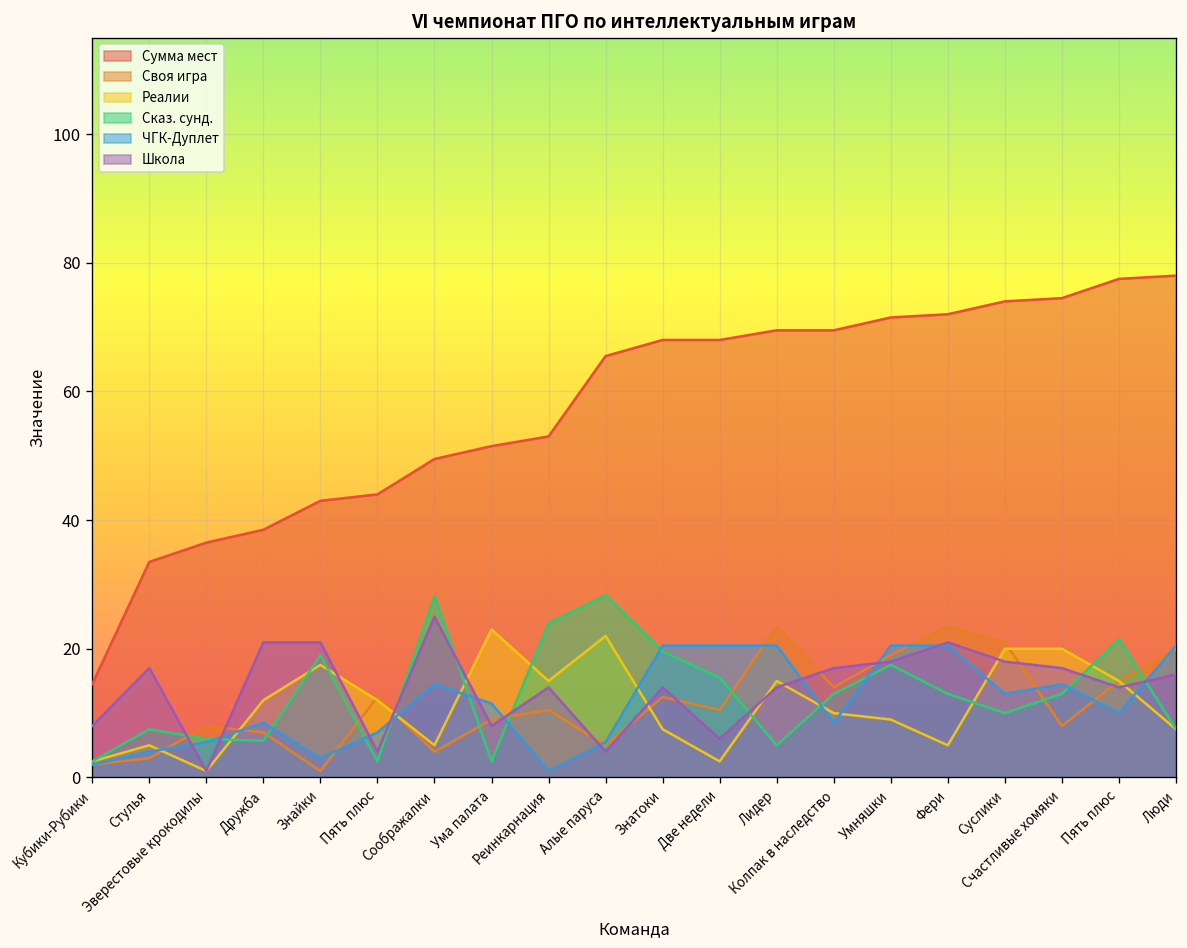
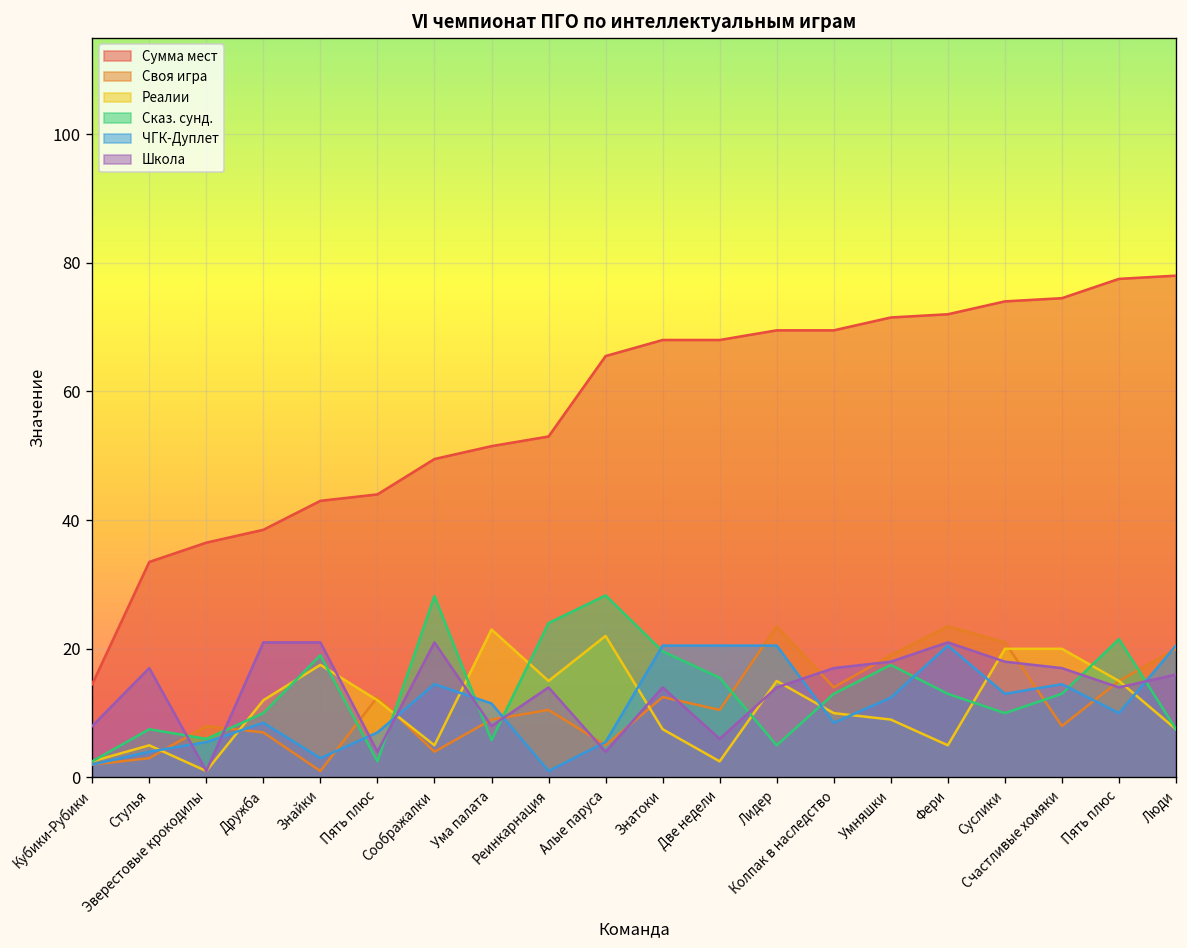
  {
    "Сказ. сунд.": {
      "Стулья": 8,
      "Эверестовые крокодилы": 6,
-     "Дружба": 6,
+     "Дружба": 10,
      "Знайки": 19,
      "Соображалки": 28,
-     "Ума палата": 3,
+     "Ума палата": 6,
      "Реинкарнация": 24,
      "Алые паруса": 28,
      "Знатоки": 20,
      "Две недели": 16,
      "Лидер": 5,
      "Колпак в наследство": 13,
      "Умняшки": 18,
      "Фери": 13,
      "Суслики": 10,
      "Счастливые хомяки": 13
    },
    "ЧГК-Дуплет": {
      "Стулья": 4,
      "Эверестовые крокодилы": 6,
      "Дружба": 9,
      "Знайки": 3,
      "Соображалки": 15,
      "Ума палата": 12,
      "Реинкарнация": 1,
      "Алые паруса": 6,
      "Знатоки": 21,
      "Две недели": 21,
      "Лидер": 21,
      "Колпак в наследство": 9,
-     "Умняшки": 21,
+     "Умняшки": 12,
      "Фери": 21,
      "Суслики": 13,
      "Счастливые хомяки": 15,
      "Люди": 21
    },
    "Школа": {
      "Кубики-Рубики": 8,
      "Стулья": 17,
      "Дружба": 21,
      "Знайки": 21,
-     "Соображалки": 25,
+     "Соображалки": 21,
      "Ума палата": 8,
      "Реинкарнация": 14,
      "Алые паруса": 4,
      "Знатоки": 14,
      "Две недели": 6,
      "Лидер": 14,
      "Колпак в наследство": 17,
      "Умняшки": 18,
      "Фери": 21,
      "Суслики": 18,
      "Счастливые хомяки": 17,
      "Люди": 16
    }
  }
